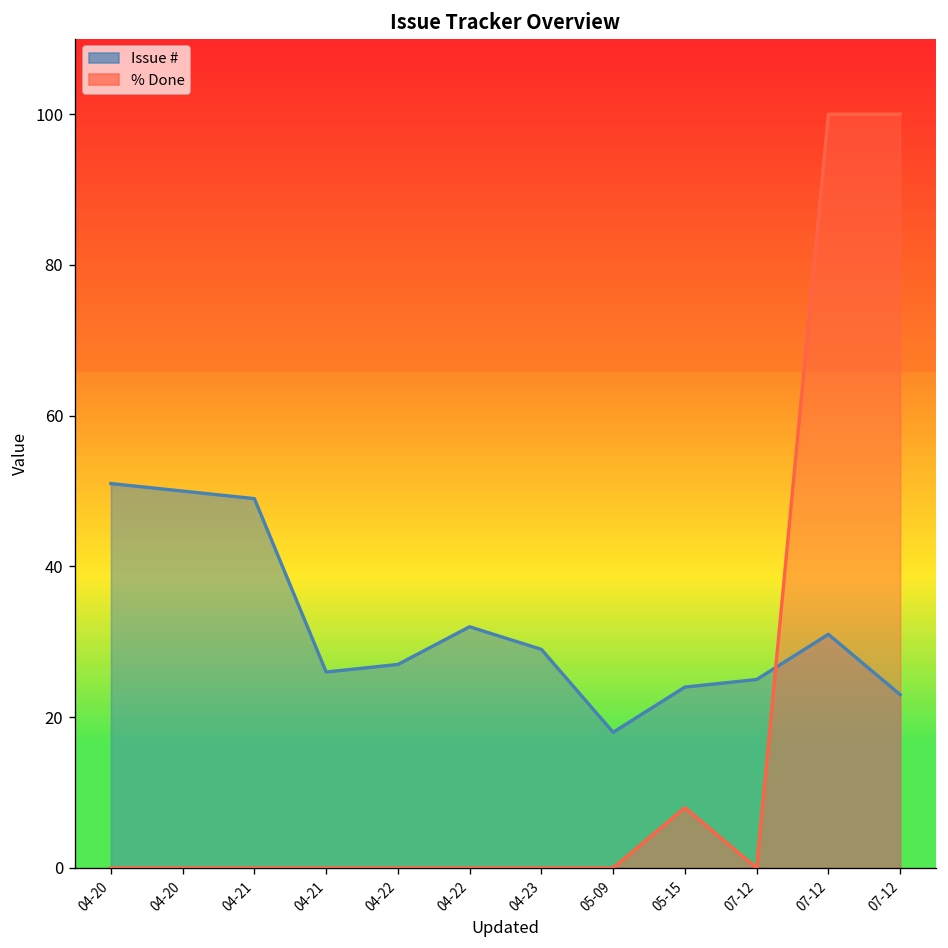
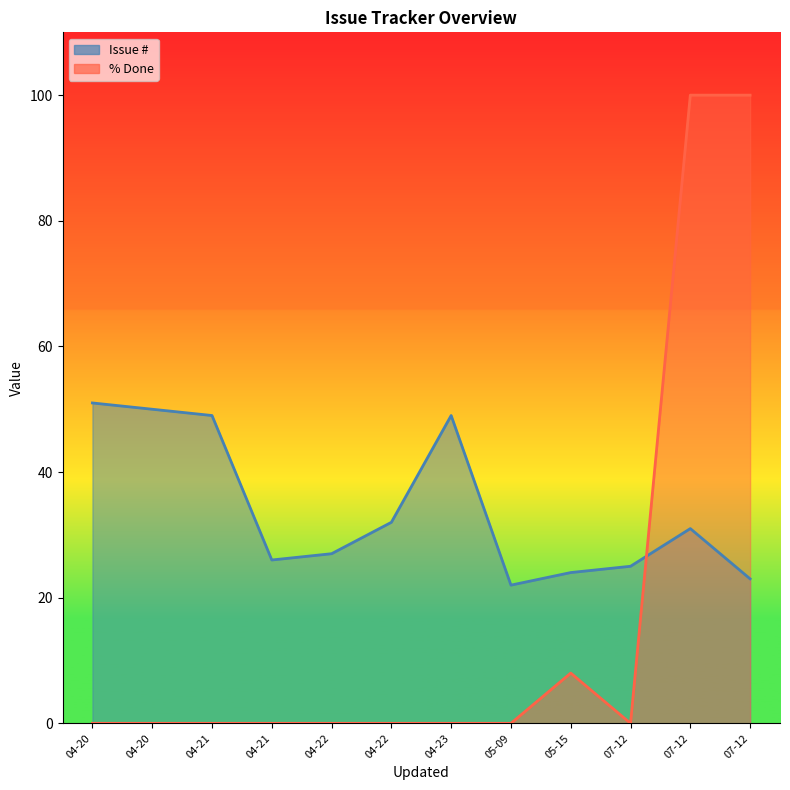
  {
    "Issue #": {
-     "04-23": 29,
-     "05-09": 18,
+     "04-23": 49,
+     "05-09": 22,
      "05-15": 24
    },
    "% Done": {
      "04-23": 0,
      "05-09": 0,
      "05-15": 8
    }
  }
